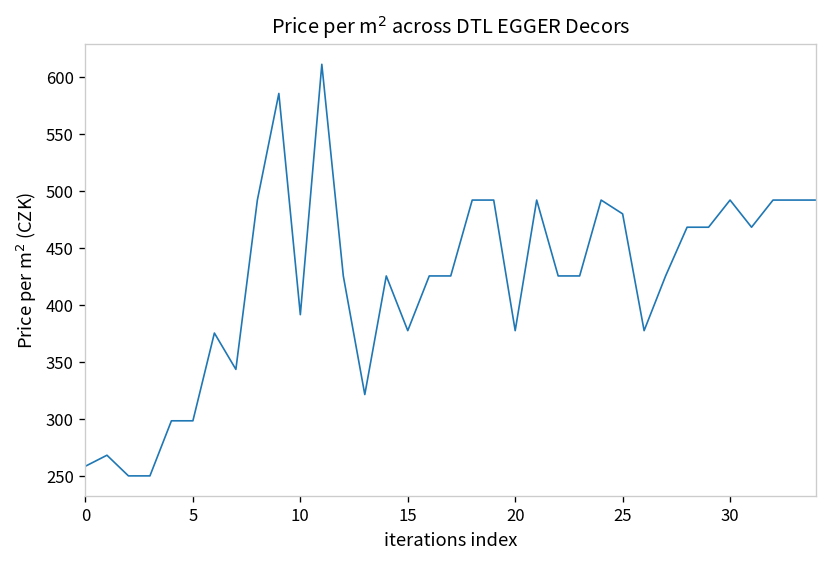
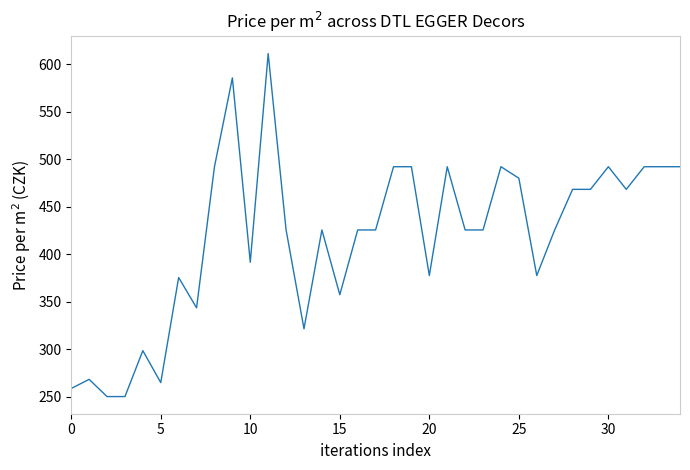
  {
    "0": 260,
-   "5": 300,
+   "5": 260,
    "10": 390,
-   "15": 380,
+   "15": 360,
    "20": 380,
    "25": 480,
    "30": 490
  }
